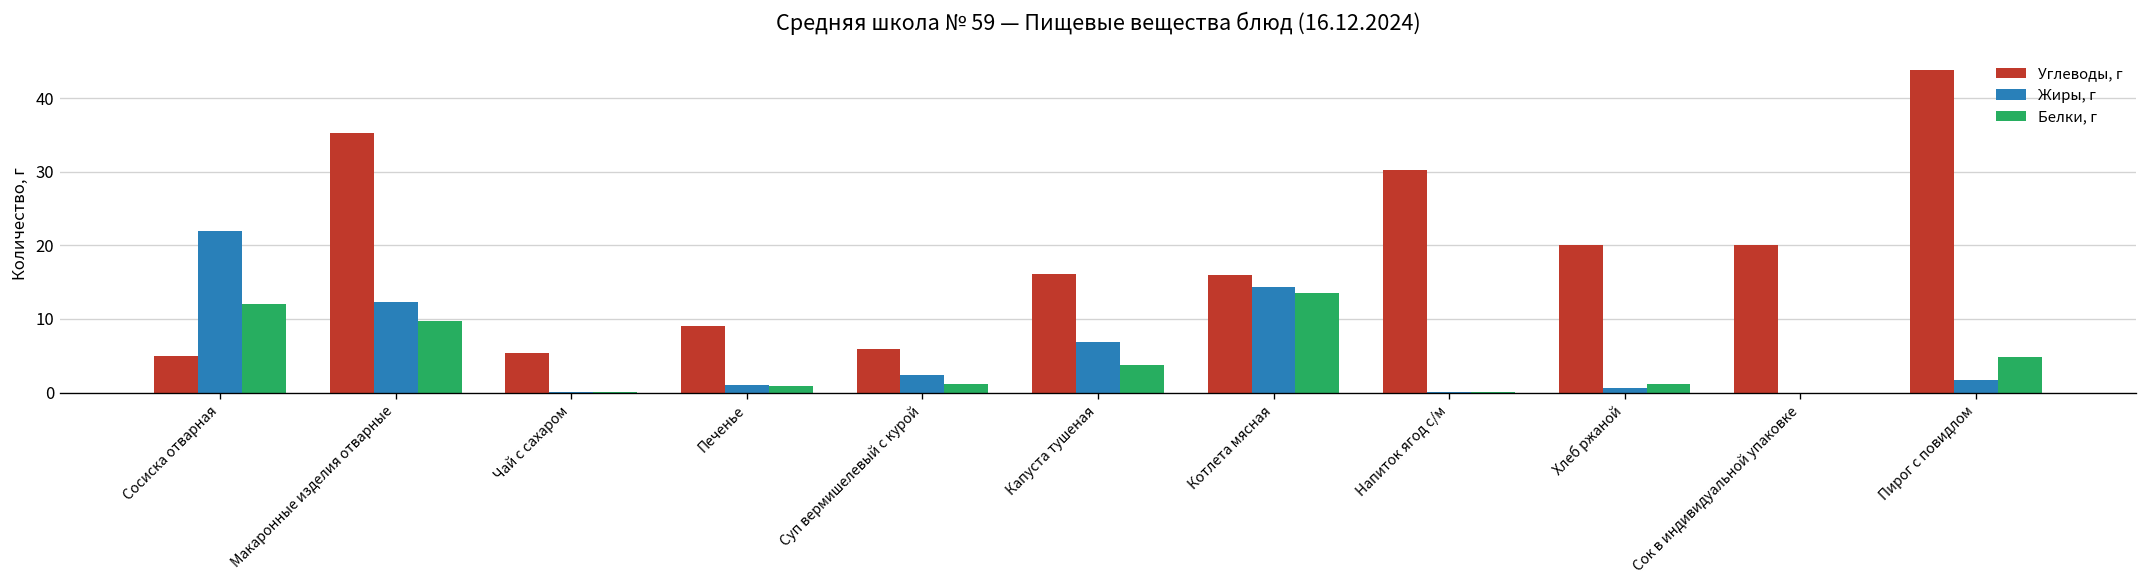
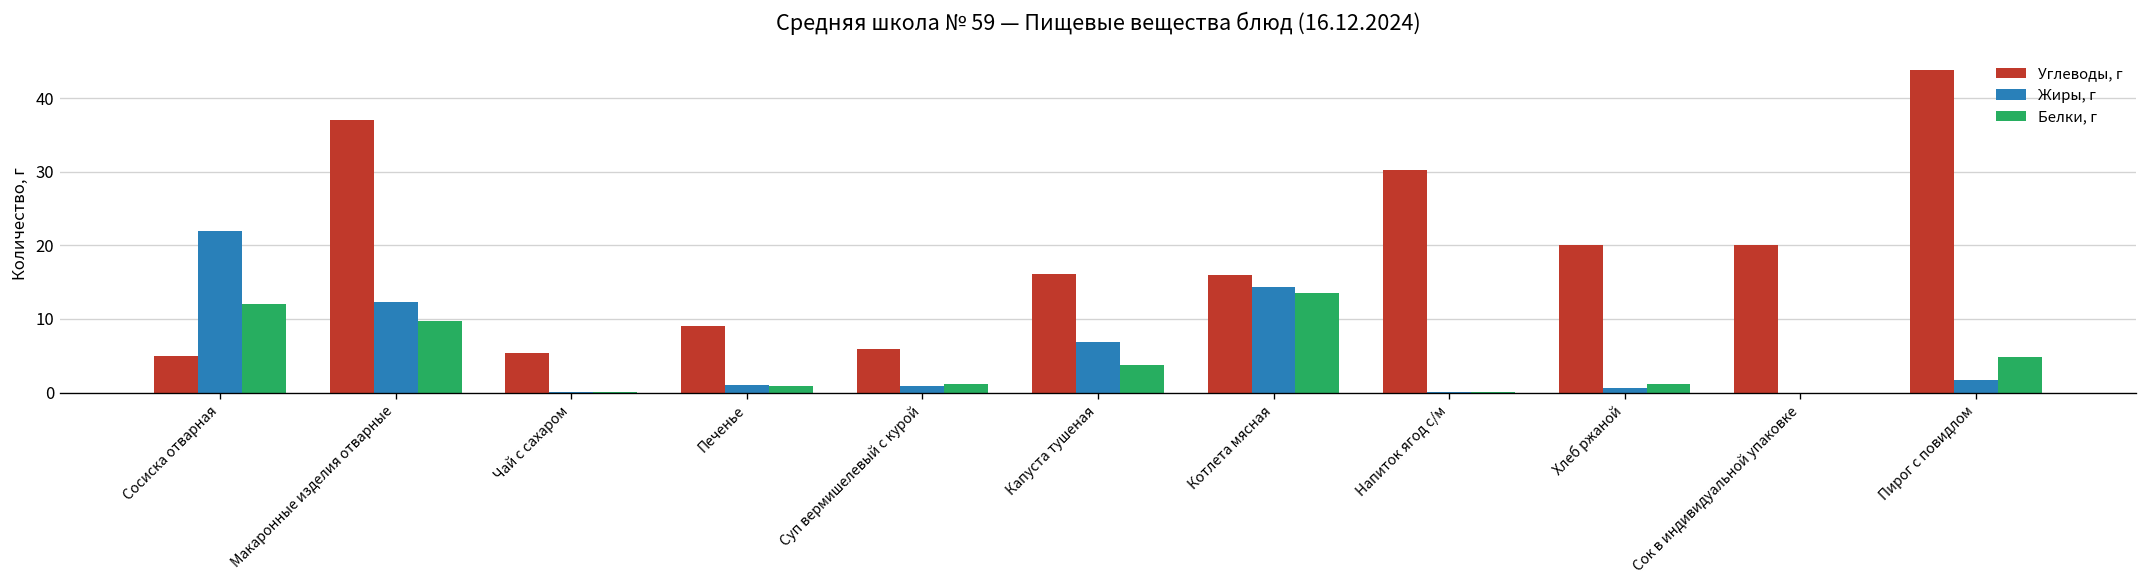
  {
    "Углеводы, г": {
      "Сосиска отварная": 5,
-     "Макаронные изделия отварные": 35,
+     "Макаронные изделия отварные": 37,
      "Чай с сахаром": 5,
      "Печенье": 9,
      "Суп вермишелевый с курой": 6,
      "Капуста тушеная": 16,
      "Котлета мясная": 16,
      "Напиток ягод с/м": 30,
      "Хлеб ржаной": 20,
      "Сок в индивидуальной упаковке": 20,
      "Пирог с повидлом": 44
    },
    "Жиры, г": {
      "Сосиска отварная": 22,
      "Макаронные изделия отварные": 12,
      "Печенье": 1,
-     "Суп вермишелевый с курой": 2,
+     "Суп вермишелевый с курой": 1,
      "Капуста тушеная": 7,
      "Котлета мясная": 14,
      "Хлеб ржаной": 1,
      "Сок в индивидуальной упаковке": 0,
      "Пирог с повидлом": 2
    },
    "Белки, г": {
      "Сосиска отварная": 12,
      "Макаронные изделия отварные": 10,
      "Печенье": 1,
      "Суп вермишелевый с курой": 1,
      "Капуста тушеная": 4,
      "Котлета мясная": 14,
      "Хлеб ржаной": 1,
      "Сок в индивидуальной упаковке": 0,
      "Пирог с повидлом": 5
    }
  }
